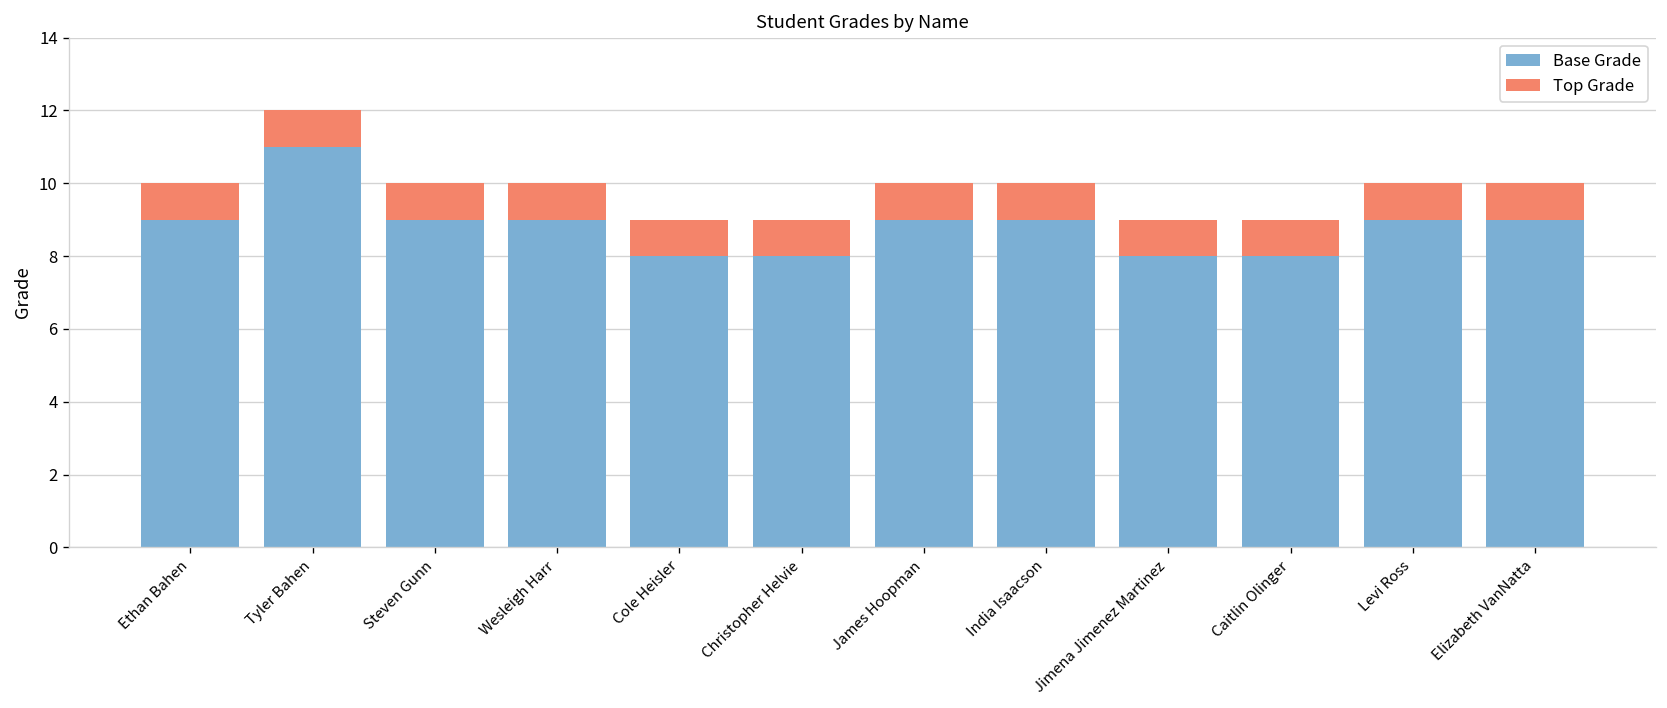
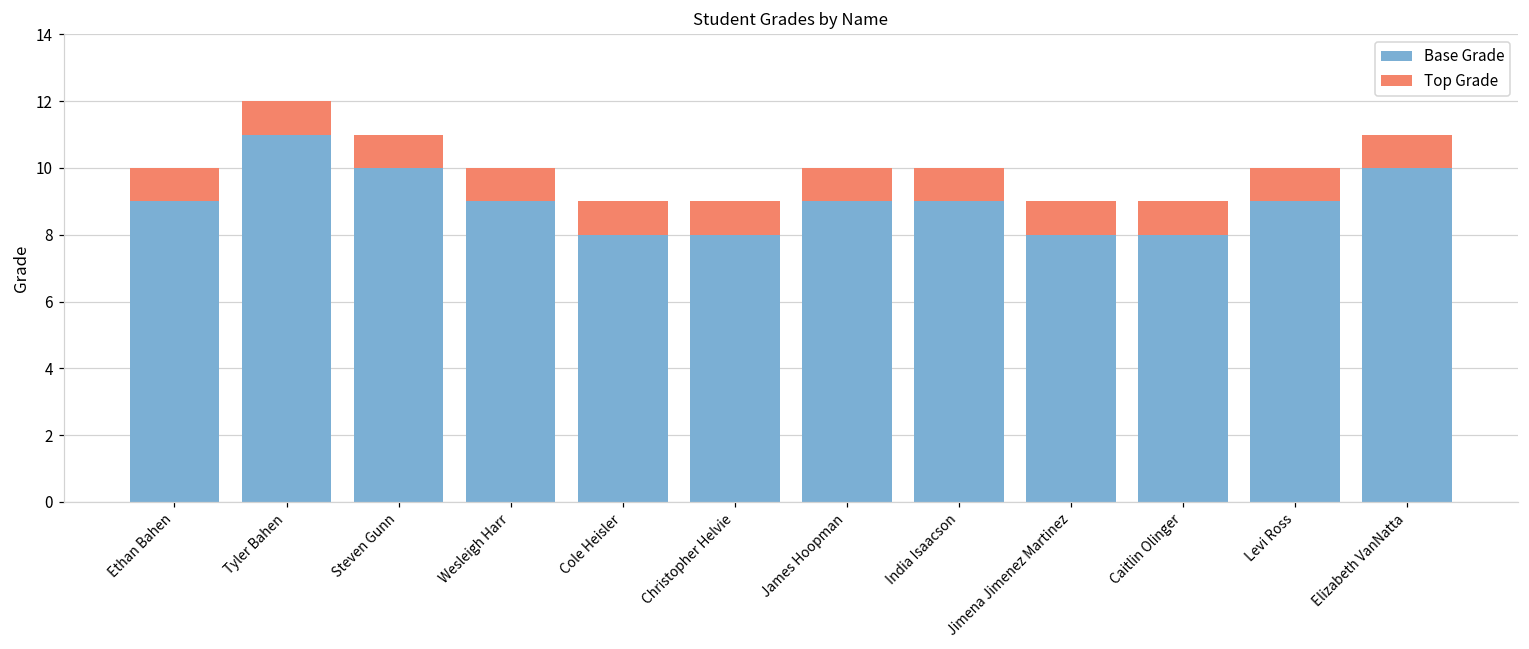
  {
    "Base Grade": {
      "Ethan Bahen": 9.0,
      "Tyler Bahen": 11.0,
-     "Steven Gunn": 9.0,
+     "Steven Gunn": 10.0,
      "Wesleigh Harr": 9.0,
      "Cole Heisler": 8.0,
      "Christopher Helvie": 8.0,
      "James Hoopman": 9.0,
      "India Isaacson": 9.0,
      "Jimena Jimenez Martinez": 8.0,
      "Caitlin Olinger": 8.0,
      "Levi Ross": 9.0,
-     "Elizabeth VanNatta": 9.0
+     "Elizabeth VanNatta": 10.0
    }
  }
